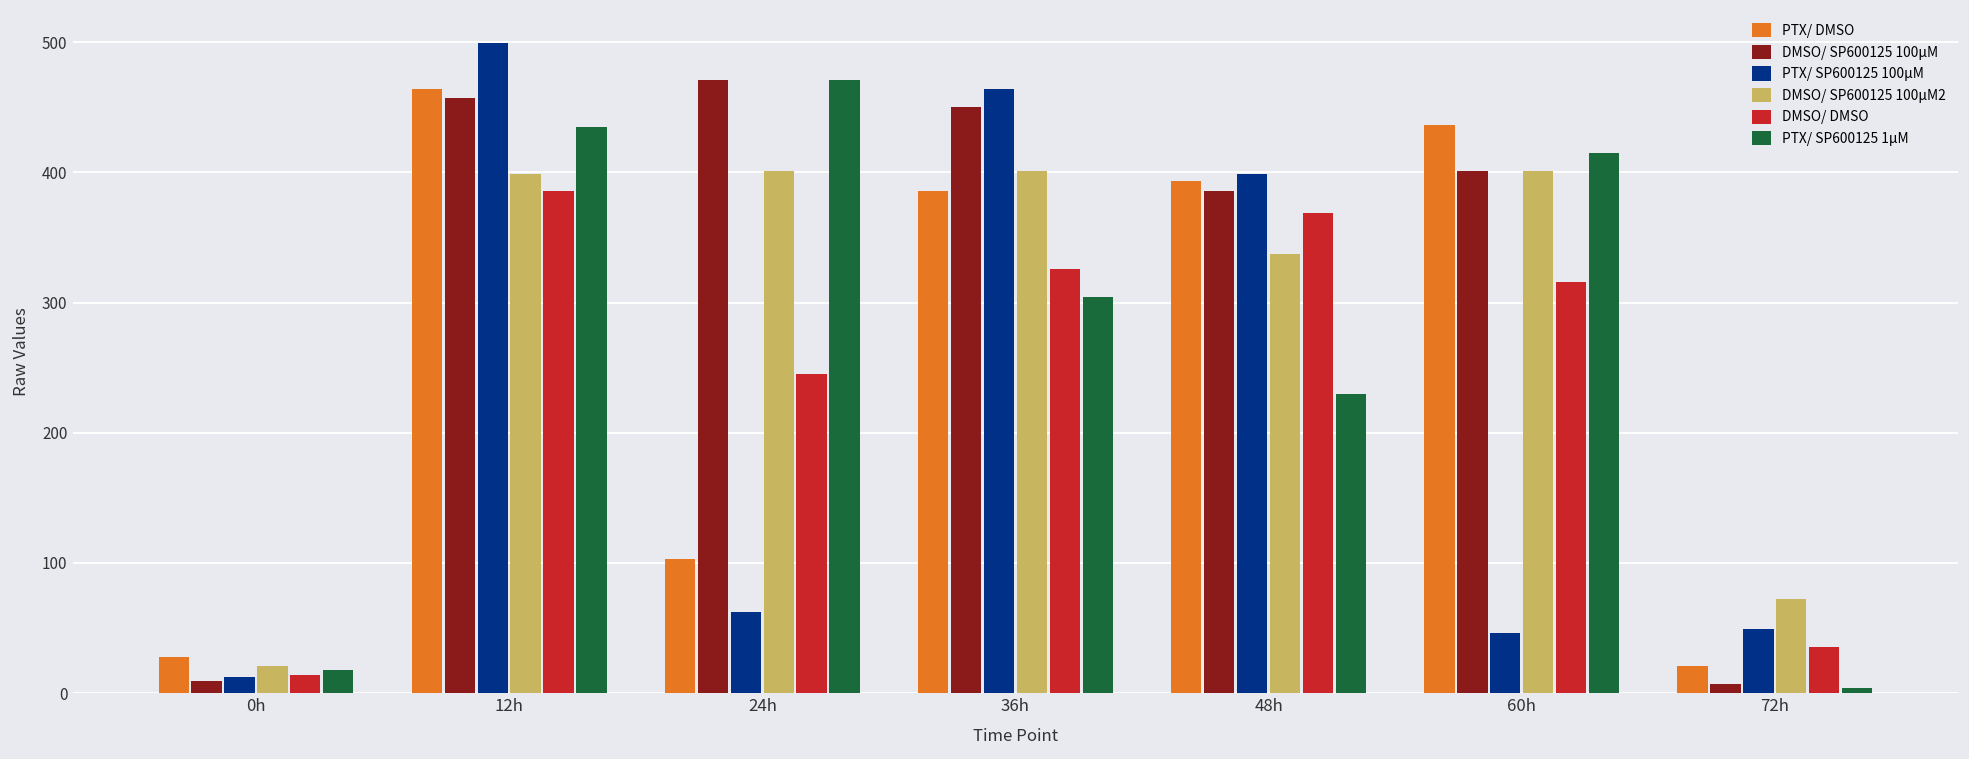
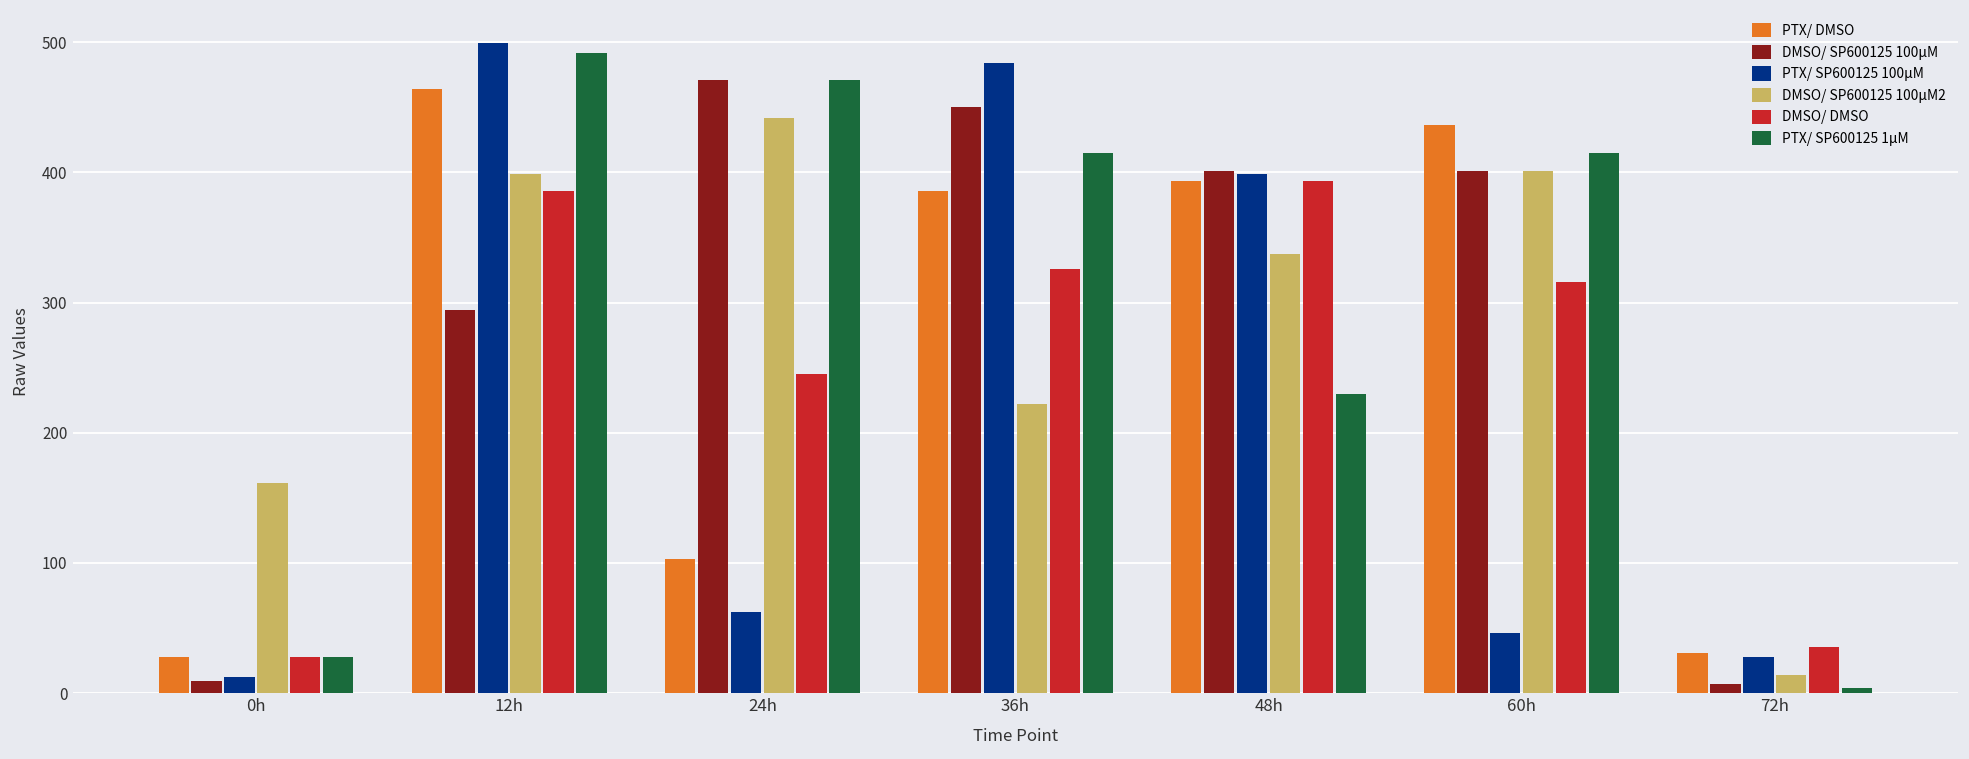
  {
    "PTX/ DMSO": {
      "0h": 28,
      "12h": 464,
      "24h": 103,
      "36h": 386,
      "48h": 393,
      "60h": 436,
-     "72h": 21
+     "72h": 31
    },
    "DMSO/ SP600125 100µM": {
      "0h": 9,
-     "12h": 457,
+     "12h": 294,
      "24h": 471,
      "36h": 450,
-     "48h": 386,
+     "48h": 401,
      "60h": 401,
      "72h": 7
    },
    "PTX/ SP600125 100µM": {
      "0h": 12,
      "12h": 499,
      "24h": 62,
-     "36h": 464,
+     "36h": 484,
      "48h": 399,
      "60h": 46,
-     "72h": 49
+     "72h": 28
    },
    "DMSO/ SP600125 100µM2": {
-     "0h": 21,
+     "0h": 161,
      "12h": 399,
-     "24h": 401,
-     "36h": 401,
+     "24h": 442,
+     "36h": 222,
      "48h": 337,
      "60h": 401,
-     "72h": 72
+     "72h": 14
    },
    "DMSO/ DMSO": {
-     "0h": 14,
+     "0h": 28,
      "12h": 386,
      "24h": 245,
      "36h": 326,
-     "48h": 369,
+     "48h": 393,
      "60h": 316,
      "72h": 35
    },
    "PTX/ SP600125 1µM": {
-     "0h": 18,
-     "12h": 435,
+     "0h": 28,
+     "12h": 492,
      "24h": 471,
-     "36h": 304,
+     "36h": 415,
      "48h": 230,
      "60h": 415,
      "72h": 4
    }
  }
